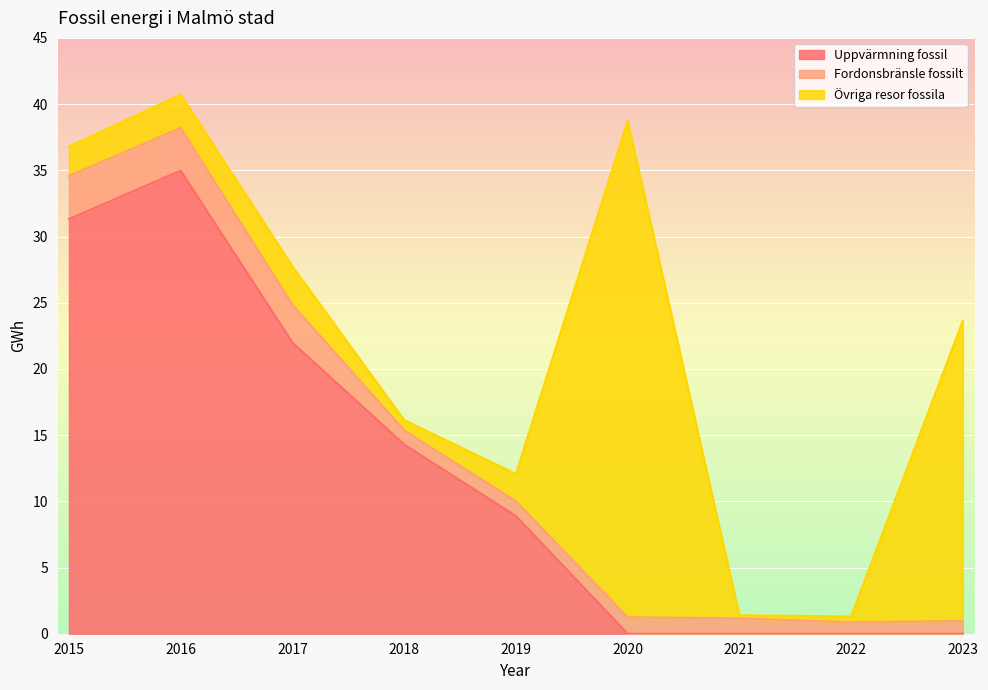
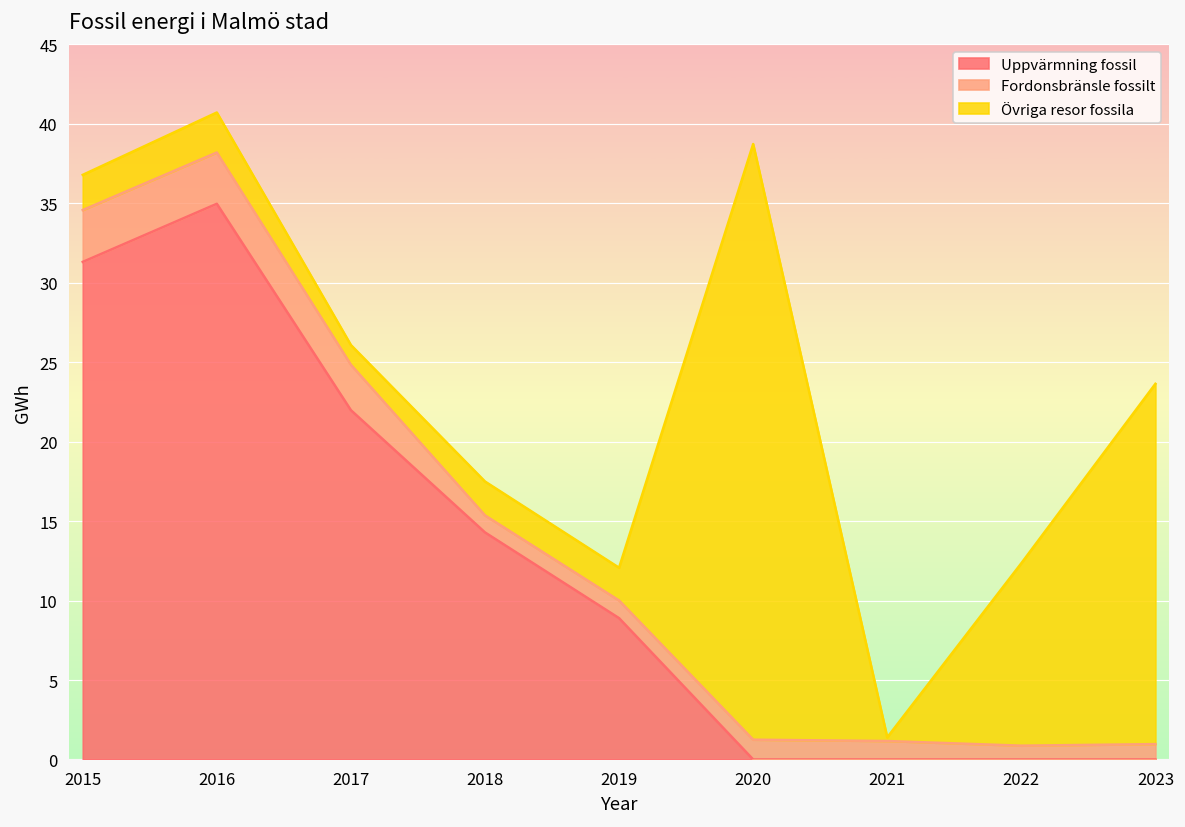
  {
    "Övriga resor fossila": {
      "2015": 2.2,
      "2016": 2.5,
-     "2017": 2.9,
-     "2018": 0.8,
+     "2017": 1.2,
+     "2018": 2.1,
      "2019": 2.1,
      "2020": 37.5,
      "2021": 0.2,
-     "2022": 0.4,
+     "2022": 11.5,
      "2023": 22.7
    }
  }
